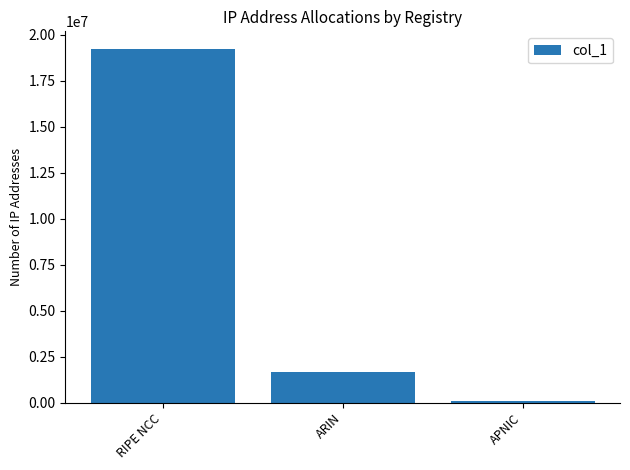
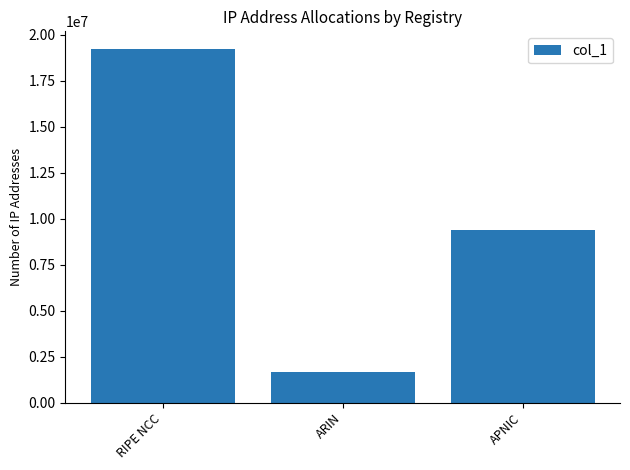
  {
    "RIPE NCC": 19200000,
    "ARIN": 1700000,
-   "APNIC": 100000
+   "APNIC": 9400000
  }
